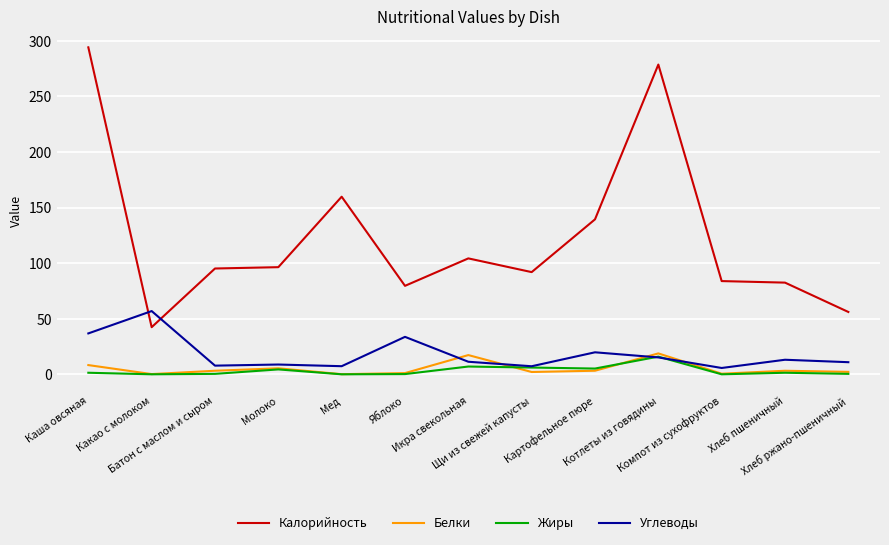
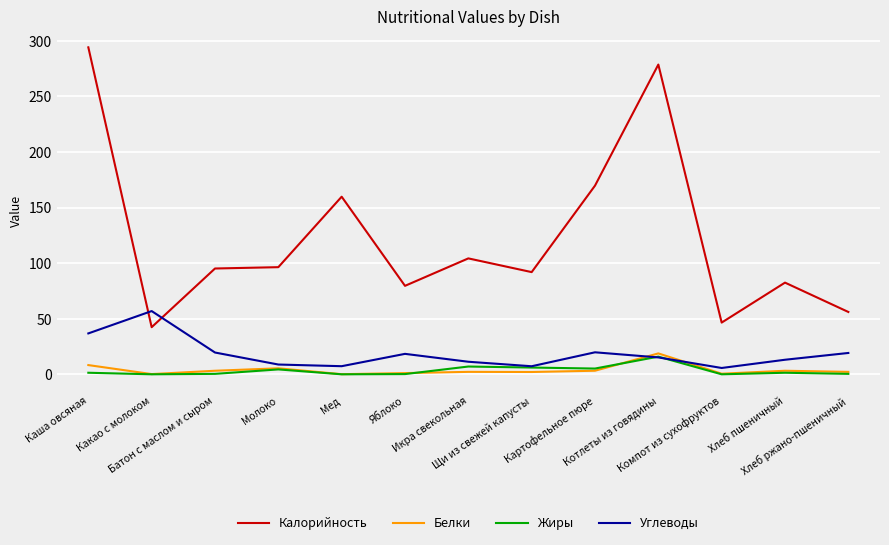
  {
    "Калорийность": {
      "Каша овсяная": 294,
      "Какао с молоком": 42,
      "Батон с маслом и сыром": 95,
      "Молоко": 96,
      "Мед": 160,
      "Яблоко": 80,
      "Икра свекольная": 104,
      "Щи из свежей капусты": 92,
-     "Картофельное пюре": 139,
+     "Картофельное пюре": 170,
      "Котлеты из говядины": 279,
-     "Компот из сухофруктов": 84,
+     "Компот из сухофруктов": 47,
      "Хлеб пшеничный": 83,
      "Хлеб ржано-пшеничный": 56
    },
    "Белки": {
      "Каша овсяная": 8,
      "Батон с маслом и сыром": 3,
-     "Икра свекольная": 17,
+     "Икра свекольная": 2,
      "Щи из свежей капусты": 2,
      "Котлеты из говядины": 19
    },
    "Жиры": {
      "Каша овсяная": 1,
      "Батон с маслом и сыром": 0,
      "Икра свекольная": 7
    },
    "Углеводы": {
      "Каша овсяная": 37,
      "Какао с молоком": 57,
-     "Батон с маслом и сыром": 8,
+     "Батон с маслом и сыром": 20,
      "Молоко": 9,
      "Мед": 7,
-     "Яблоко": 34,
+     "Яблоко": 18,
      "Икра свекольная": 11,
      "Картофельное пюре": 20,
      "Компот из сухофруктов": 6,
      "Хлеб пшеничный": 13,
-     "Хлеб ржано-пшеничный": 11
+     "Хлеб ржано-пшеничный": 19
    }
  }
